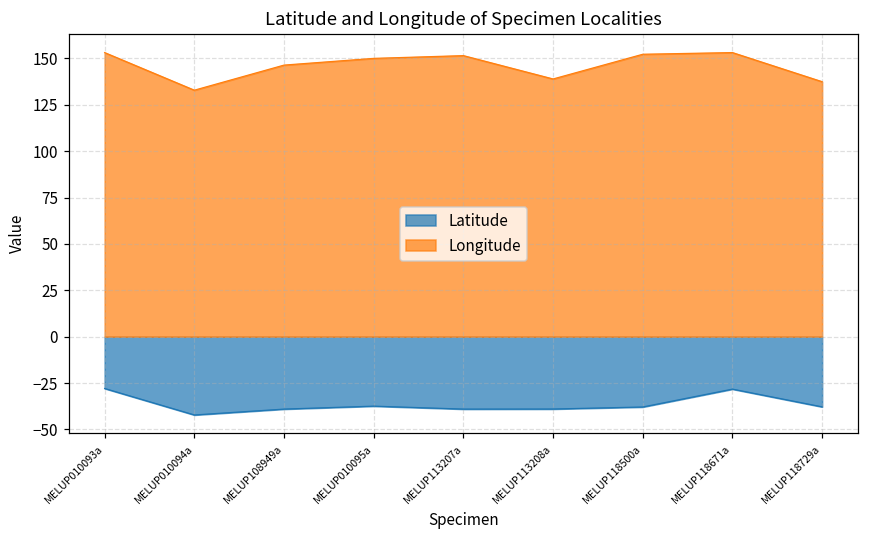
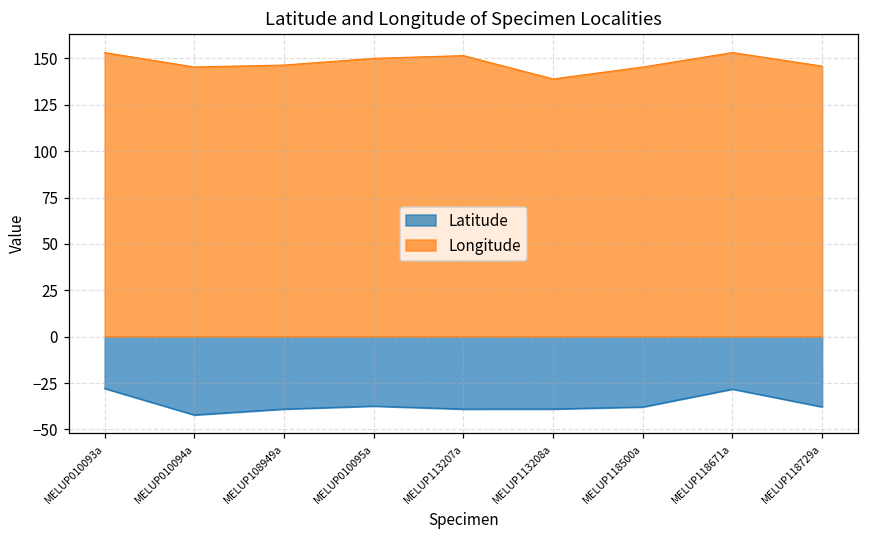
  {
    "Longitude": {
      "MELUP010093a": 153,
-     "MELUP010094a": 133,
+     "MELUP010094a": 145,
      "MELUP108949a": 146,
      "MELUP010095a": 150,
      "MELUP113207a": 152,
      "MELUP113208a": 139,
-     "MELUP118500a": 152,
+     "MELUP118500a": 145,
      "MELUP118671a": 153,
-     "MELUP118729a": 137
+     "MELUP118729a": 146
    }
  }
